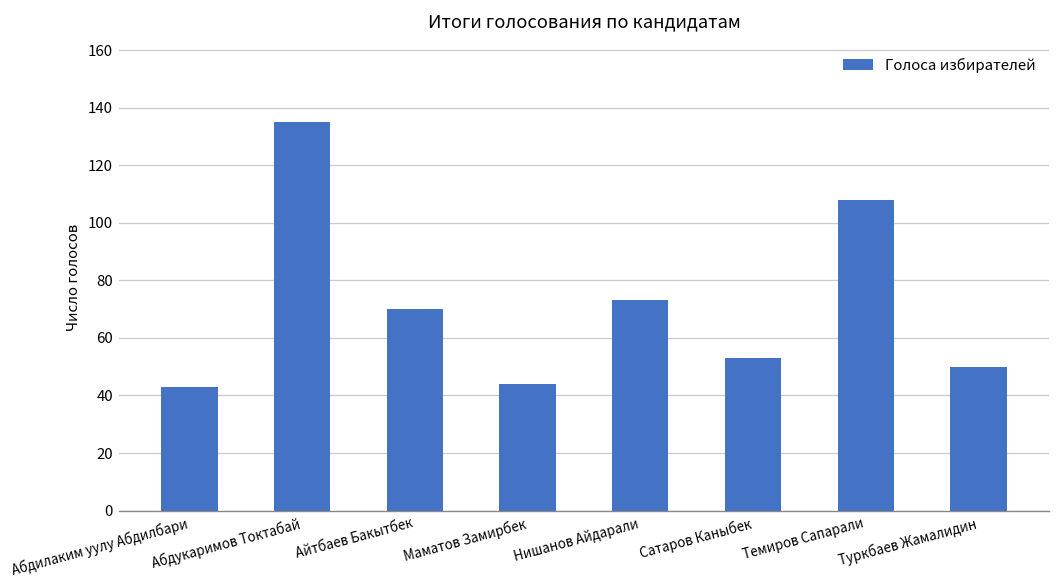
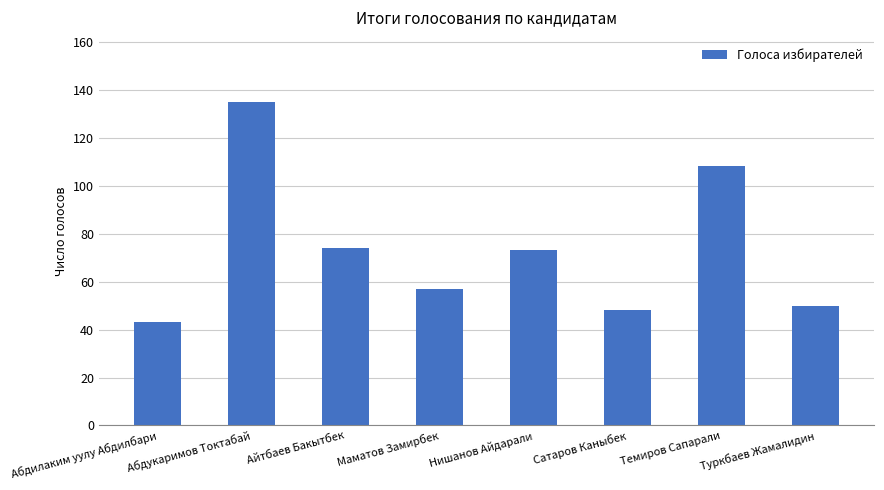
  {
    "Абдилаким уулу Абдилбари": 43,
    "Абдукаримов Токтабай": 135,
-   "Айтбаев Бакытбек": 70,
-   "Маматов Замирбек": 44,
+   "Айтбаев Бакытбек": 74,
+   "Маматов Замирбек": 57,
    "Нишанов Айдарали": 73,
-   "Сатаров Каныбек": 53,
+   "Сатаров Каныбек": 48,
    "Темиров Сапарали": 108,
    "Туркбаев Жамалидин": 50
  }
